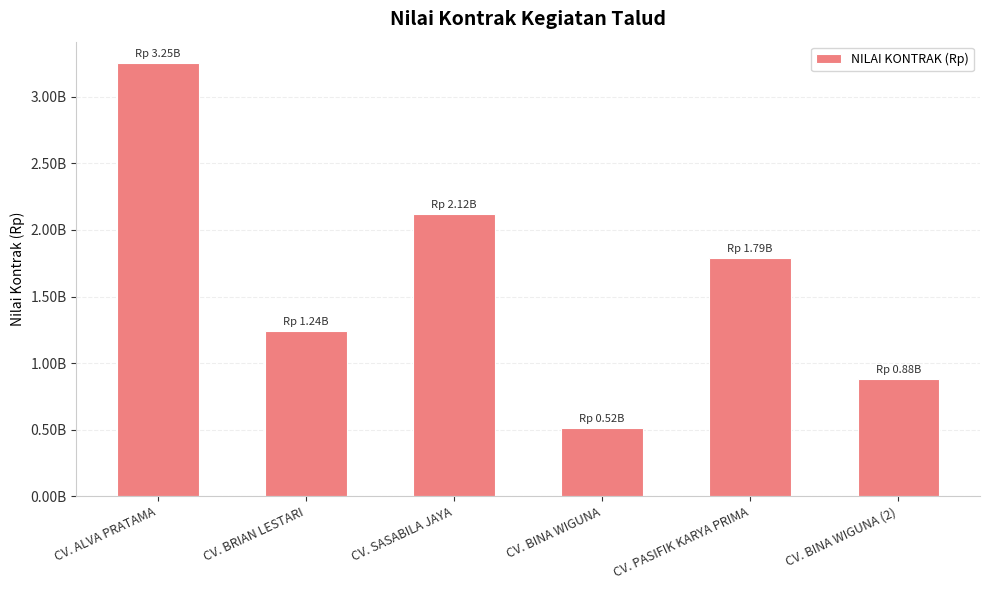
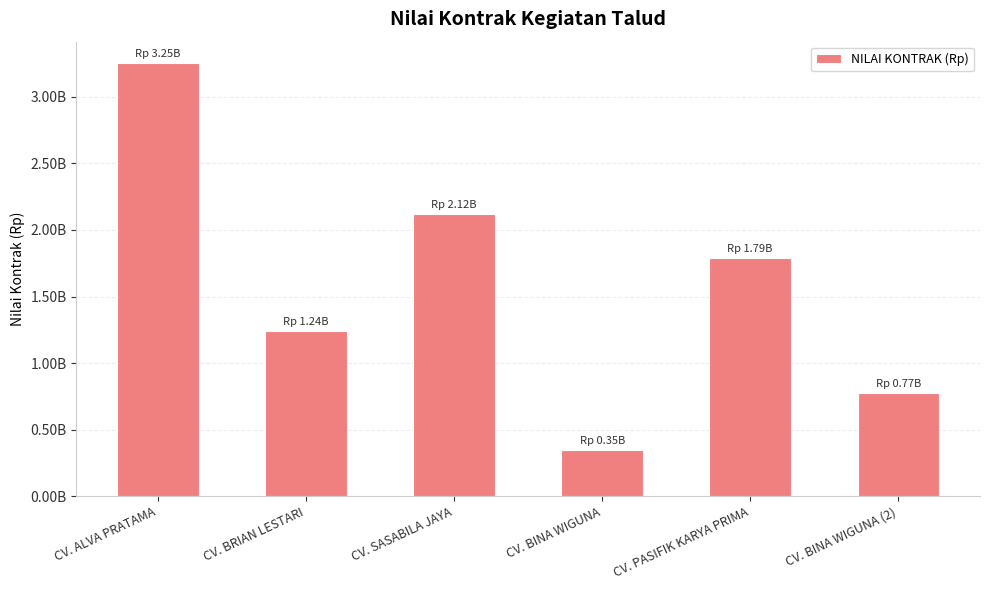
  {
    "CV. ALVA PRATAMA": "3.25B",
    "CV. BRIAN LESTARI": "1.24B",
    "CV. SASABILA JAYA": "2.12B",
-   "CV. BINA WIGUNA": "0.52B",
+   "CV. BINA WIGUNA": "0.35B",
    "CV. PASIFIK KARYA PRIMA": "1.79B",
-   "CV. BINA WIGUNA (2)": "0.88B"
+   "CV. BINA WIGUNA (2)": "0.77B"
  }
